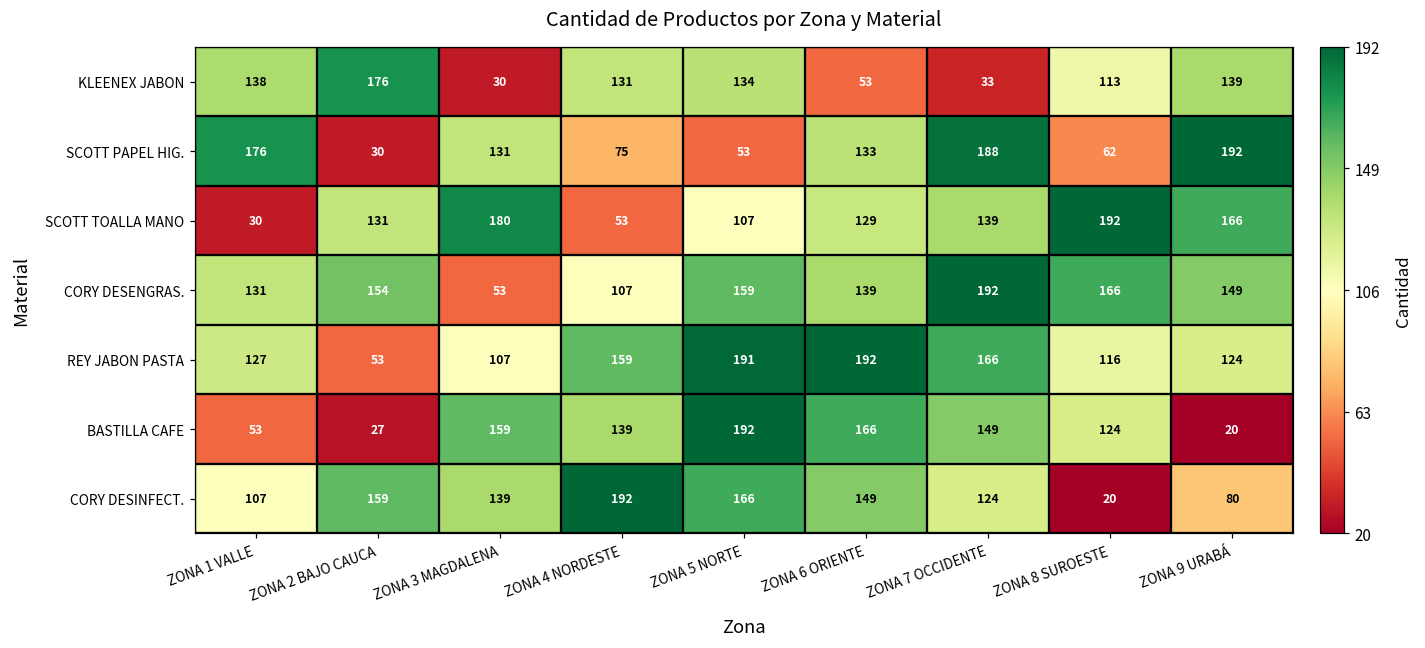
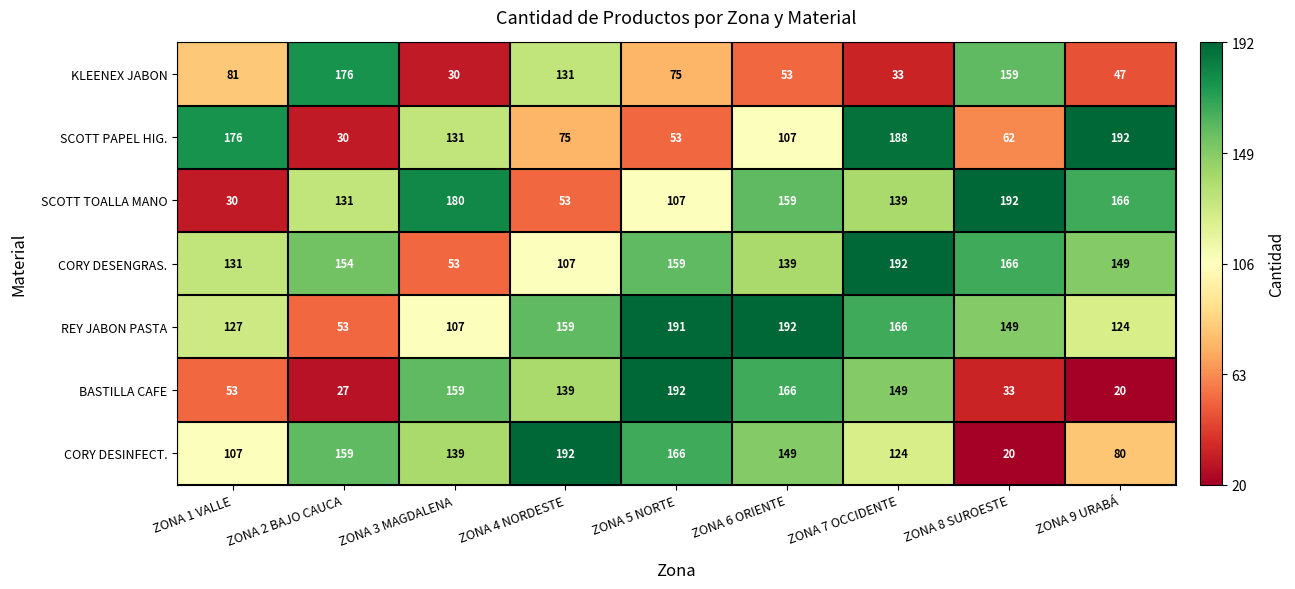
  {
    "KLEENEX JABON": {
-     "ZONA 1 VALLE": 138,
+     "ZONA 1 VALLE": 81,
      "ZONA 2 BAJO CAUCA": 176,
      "ZONA 3 MAGDALENA": 30,
      "ZONA 4 NORDESTE": 131,
-     "ZONA 5 NORTE": 134,
+     "ZONA 5 NORTE": 75,
      "ZONA 6 ORIENTE": 53,
      "ZONA 7 OCCIDENTE": 33,
-     "ZONA 8 SUROESTE": 113,
-     "ZONA 9 URABÁ": 139
+     "ZONA 8 SUROESTE": 159,
+     "ZONA 9 URABÁ": 47
    },
    "SCOTT PAPEL HIG.": {
      "ZONA 1 VALLE": 176,
      "ZONA 2 BAJO CAUCA": 30,
      "ZONA 3 MAGDALENA": 131,
      "ZONA 4 NORDESTE": 75,
      "ZONA 5 NORTE": 53,
-     "ZONA 6 ORIENTE": 133,
+     "ZONA 6 ORIENTE": 107,
      "ZONA 7 OCCIDENTE": 188,
      "ZONA 8 SUROESTE": 62,
      "ZONA 9 URABÁ": 192
    },
    "SCOTT TOALLA MANO": {
      "ZONA 1 VALLE": 30,
      "ZONA 2 BAJO CAUCA": 131,
      "ZONA 3 MAGDALENA": 180,
      "ZONA 4 NORDESTE": 53,
      "ZONA 5 NORTE": 107,
-     "ZONA 6 ORIENTE": 129,
+     "ZONA 6 ORIENTE": 159,
      "ZONA 7 OCCIDENTE": 139,
      "ZONA 8 SUROESTE": 192,
      "ZONA 9 URABÁ": 166
    },
    "CORY DESENGRAS.": {
      "ZONA 1 VALLE": 131,
      "ZONA 2 BAJO CAUCA": 154,
      "ZONA 3 MAGDALENA": 53,
      "ZONA 4 NORDESTE": 107,
      "ZONA 5 NORTE": 159,
      "ZONA 6 ORIENTE": 139,
      "ZONA 7 OCCIDENTE": 192,
      "ZONA 8 SUROESTE": 166,
      "ZONA 9 URABÁ": 149
    },
    "REY JABON PASTA": {
      "ZONA 1 VALLE": 127,
      "ZONA 2 BAJO CAUCA": 53,
      "ZONA 3 MAGDALENA": 107,
      "ZONA 4 NORDESTE": 159,
      "ZONA 5 NORTE": 191,
      "ZONA 6 ORIENTE": 192,
      "ZONA 7 OCCIDENTE": 166,
-     "ZONA 8 SUROESTE": 116,
+     "ZONA 8 SUROESTE": 149,
      "ZONA 9 URABÁ": 124
    },
    "BASTILLA CAFE": {
      "ZONA 1 VALLE": 53,
      "ZONA 2 BAJO CAUCA": 27,
      "ZONA 3 MAGDALENA": 159,
      "ZONA 4 NORDESTE": 139,
      "ZONA 5 NORTE": 192,
      "ZONA 6 ORIENTE": 166,
      "ZONA 7 OCCIDENTE": 149,
-     "ZONA 8 SUROESTE": 124,
+     "ZONA 8 SUROESTE": 33,
      "ZONA 9 URABÁ": 20
    },
    "CORY DESINFECT.": {
      "ZONA 1 VALLE": 107,
      "ZONA 2 BAJO CAUCA": 159,
      "ZONA 3 MAGDALENA": 139,
      "ZONA 4 NORDESTE": 192,
      "ZONA 5 NORTE": 166,
      "ZONA 6 ORIENTE": 149,
      "ZONA 7 OCCIDENTE": 124,
      "ZONA 8 SUROESTE": 20,
      "ZONA 9 URABÁ": 80
    }
  }
